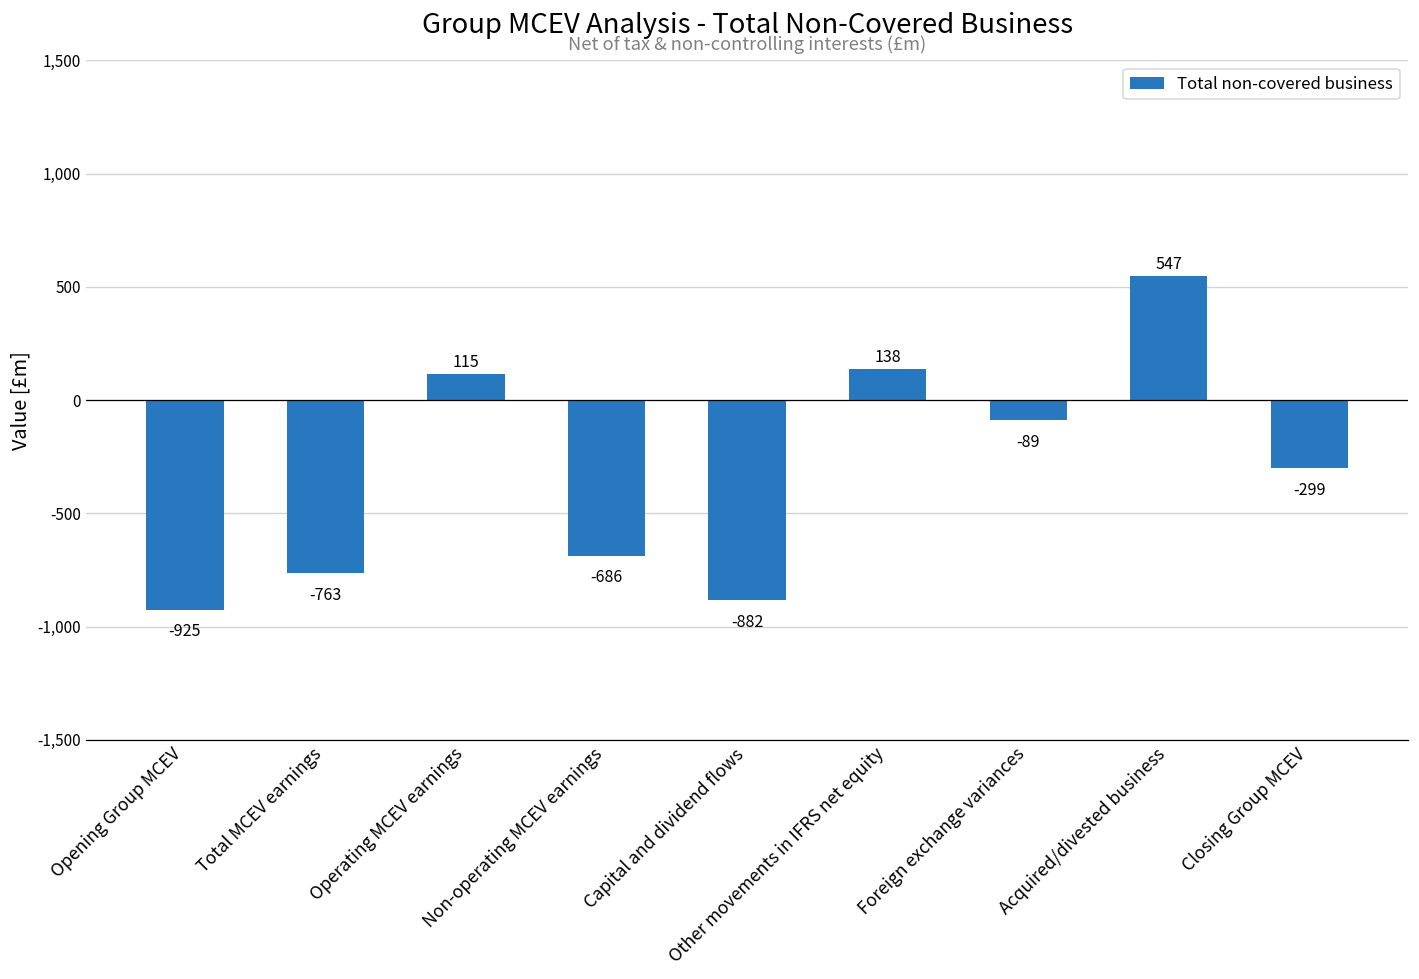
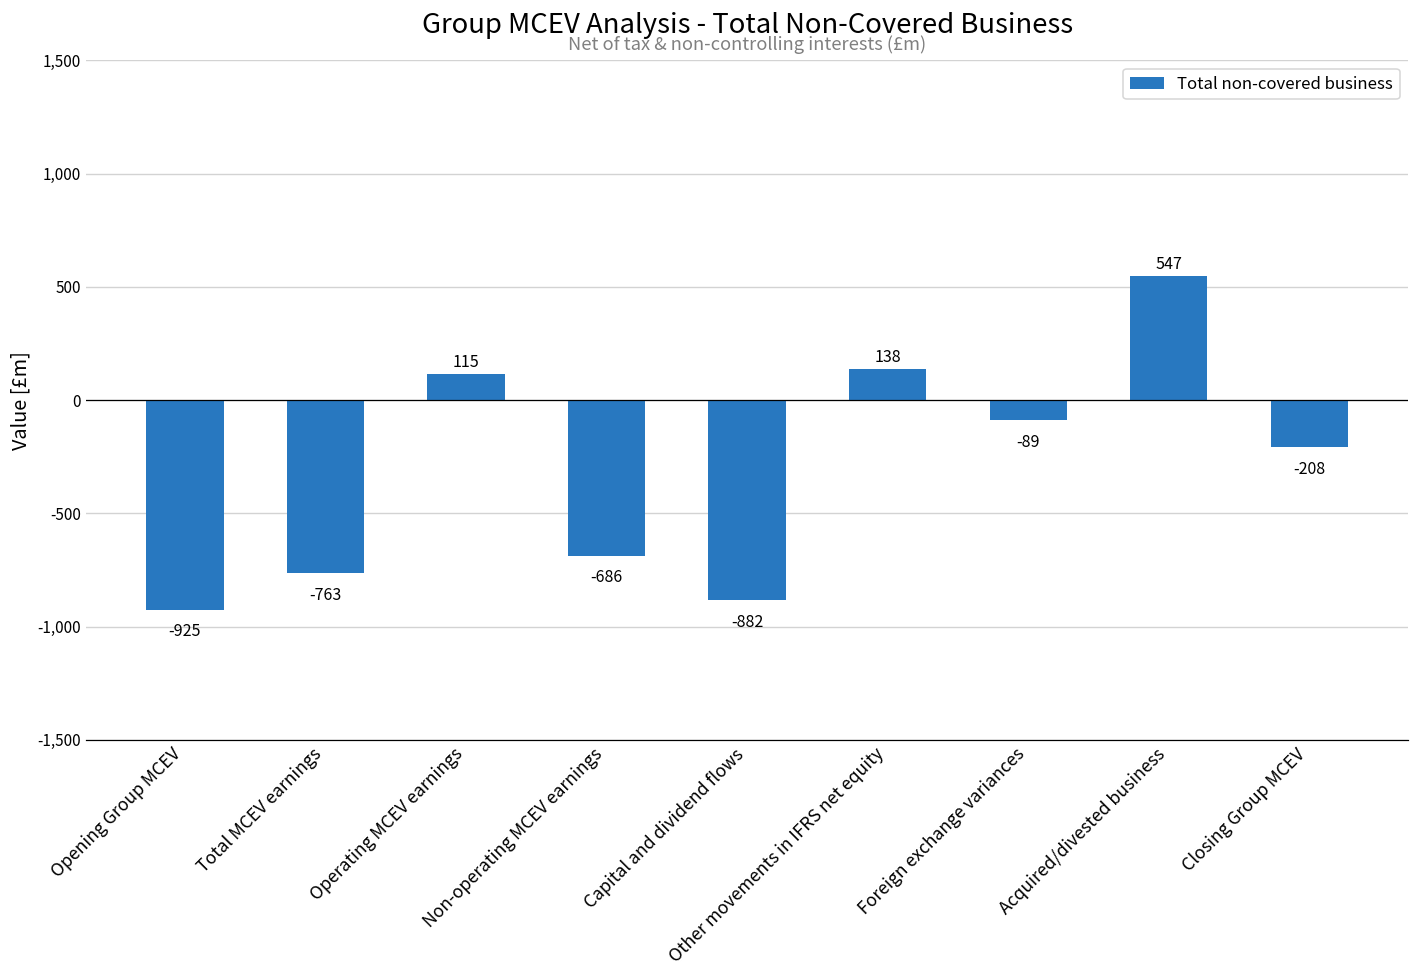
  {
    "Opening Group MCEV": -925,
    "Total MCEV earnings": -763,
    "Operating MCEV earnings": 115,
    "Non-operating MCEV earnings": -686,
    "Capital and dividend flows": -882,
    "Other movements in IFRS net equity": 138,
    "Foreign exchange variances": -89,
    "Acquired/divested business": 547,
-   "Closing Group MCEV": -299
+   "Closing Group MCEV": -208
  }
